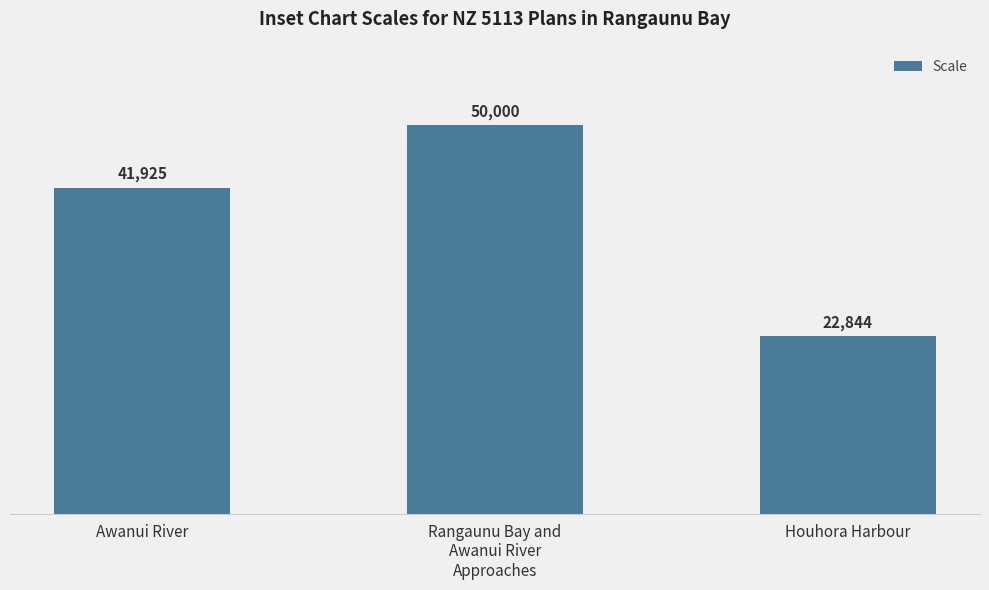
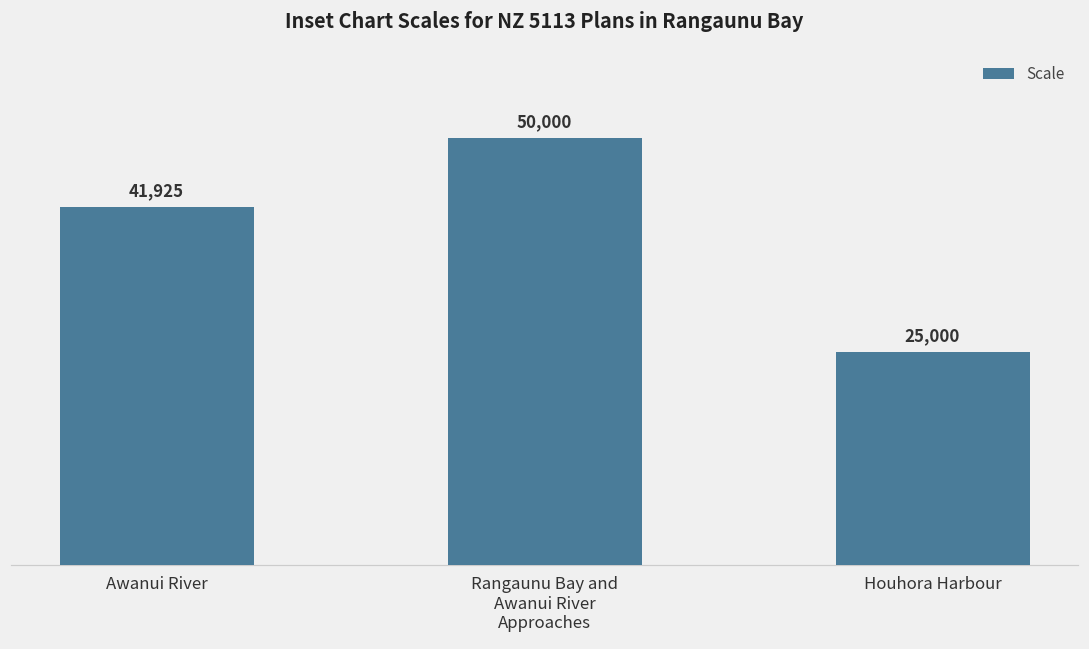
  {
    "Awanui River": "41,925",
    "Rangaunu Bay and Awanui River Approaches": "50,000",
-   "Houhora Harbour": "22,844"
+   "Houhora Harbour": "25,000"
  }
